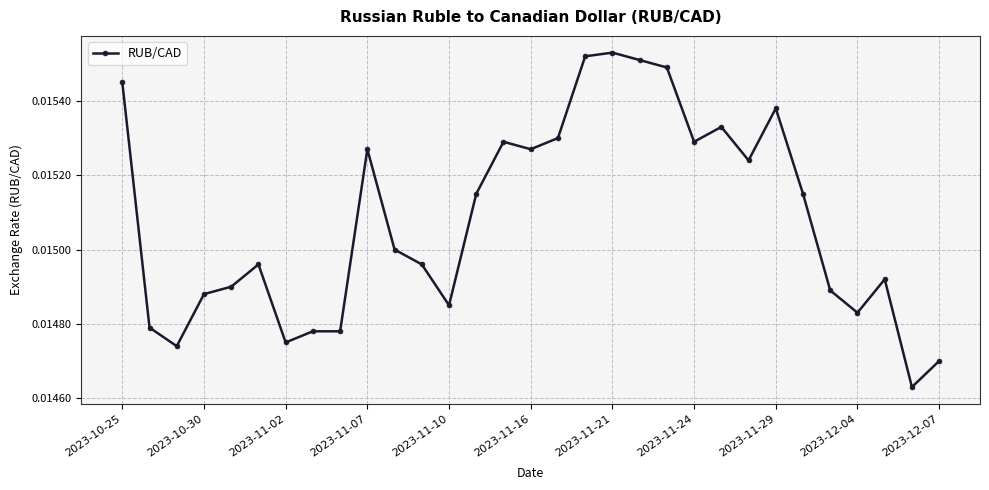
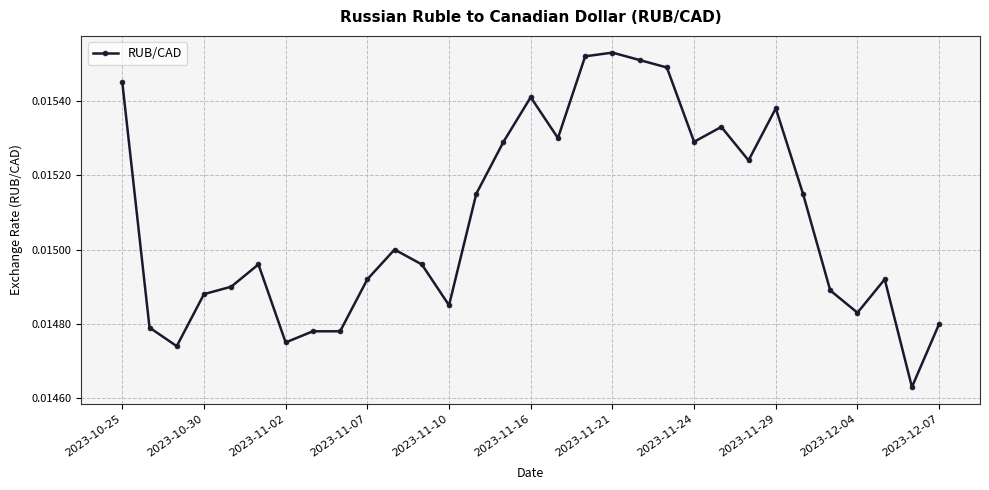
  {
    "2023-10-25": 0.01545,
    "2023-10-30": 0.01488,
    "2023-11-02": 0.01475,
-   "2023-11-07": 0.01527,
+   "2023-11-07": 0.01492,
    "2023-11-10": 0.01485,
-   "2023-11-16": 0.01527,
+   "2023-11-16": 0.01541,
    "2023-11-21": 0.01553,
    "2023-11-24": 0.01529,
    "2023-11-29": 0.01538,
    "2023-12-04": 0.01483,
-   "2023-12-07": 0.0147
+   "2023-12-07": 0.0148
  }
